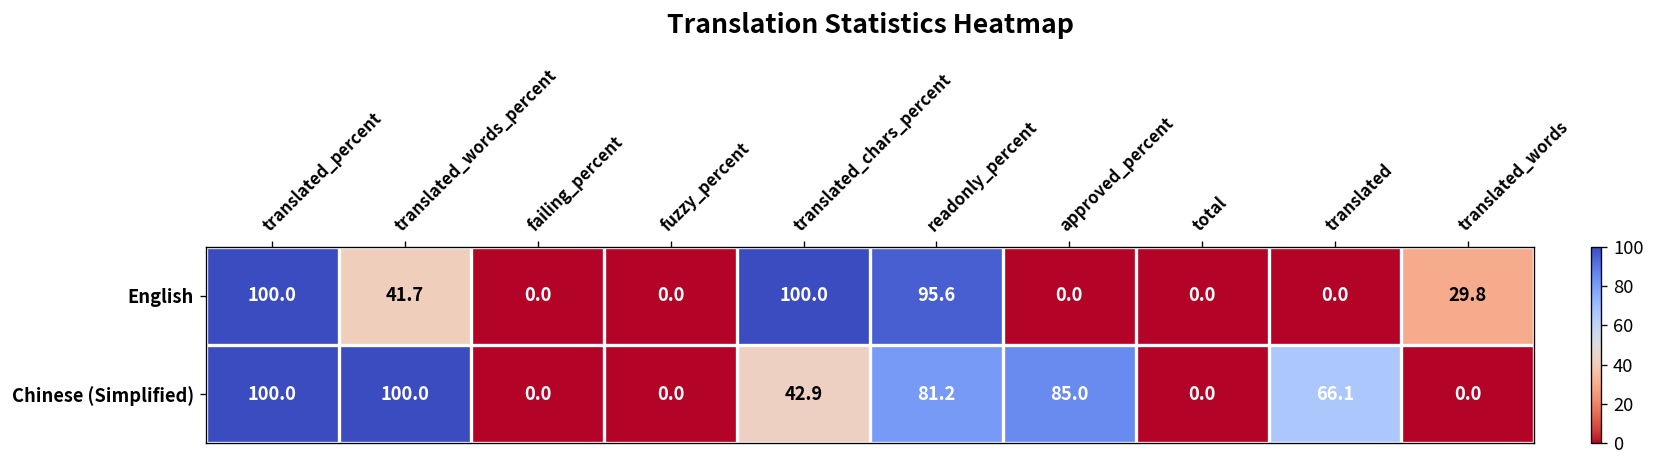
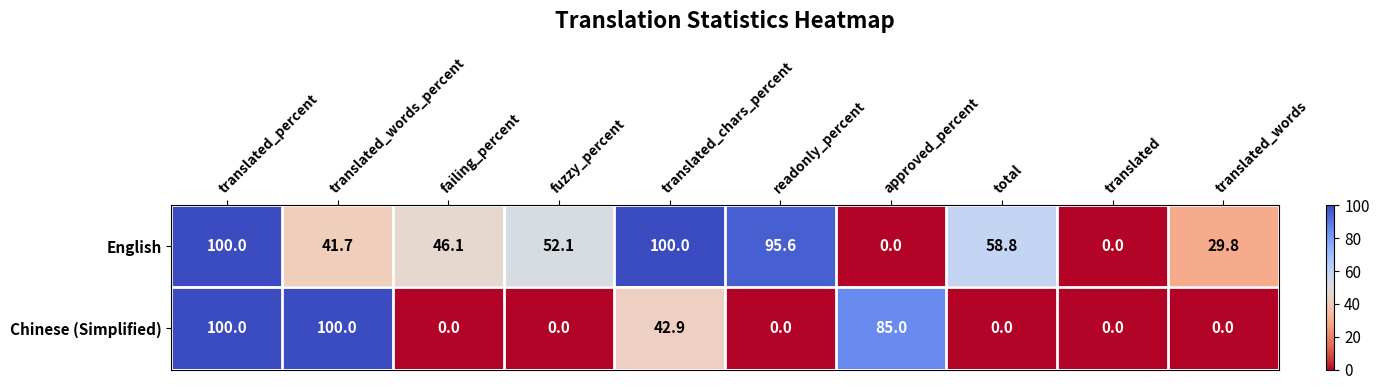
  {
    "English": {
      "translated_percent": 100.0,
      "translated_words_percent": 41.7,
-     "failing_percent": 0.0,
-     "fuzzy_percent": 0.0,
+     "failing_percent": 46.1,
+     "fuzzy_percent": 52.1,
      "translated_chars_percent": 100.0,
      "readonly_percent": 95.6,
      "approved_percent": 0.0,
-     "total": 0.0,
+     "total": 58.8,
      "translated": 0.0,
      "translated_words": 29.8
    },
    "Chinese (Simplified)": {
      "translated_percent": 100.0,
      "translated_words_percent": 100.0,
      "failing_percent": 0.0,
      "fuzzy_percent": 0.0,
      "translated_chars_percent": 42.9,
-     "readonly_percent": 81.2,
+     "readonly_percent": 0.0,
      "approved_percent": 85.0,
      "total": 0.0,
-     "translated": 66.1,
+     "translated": 0.0,
      "translated_words": 0.0
    }
  }
